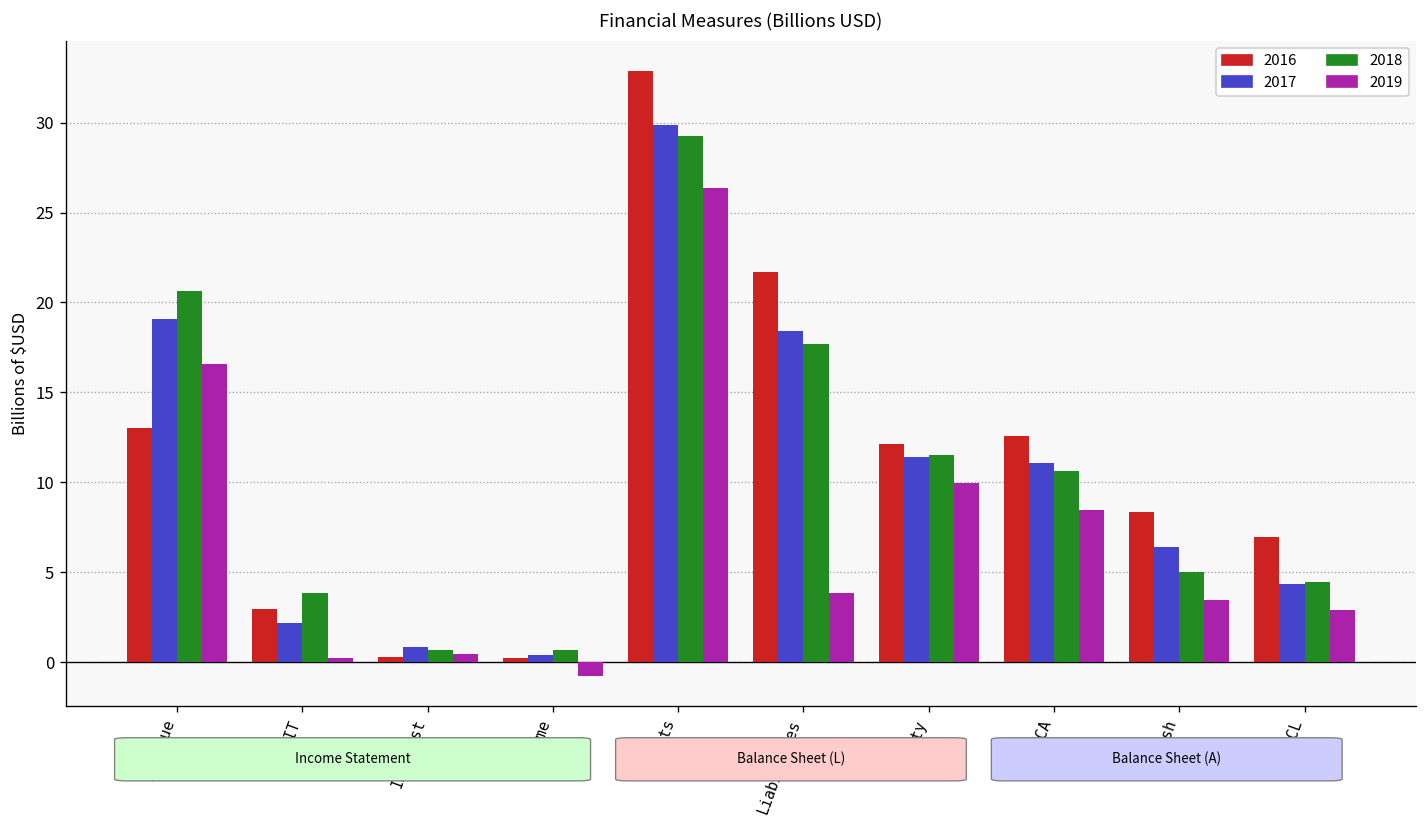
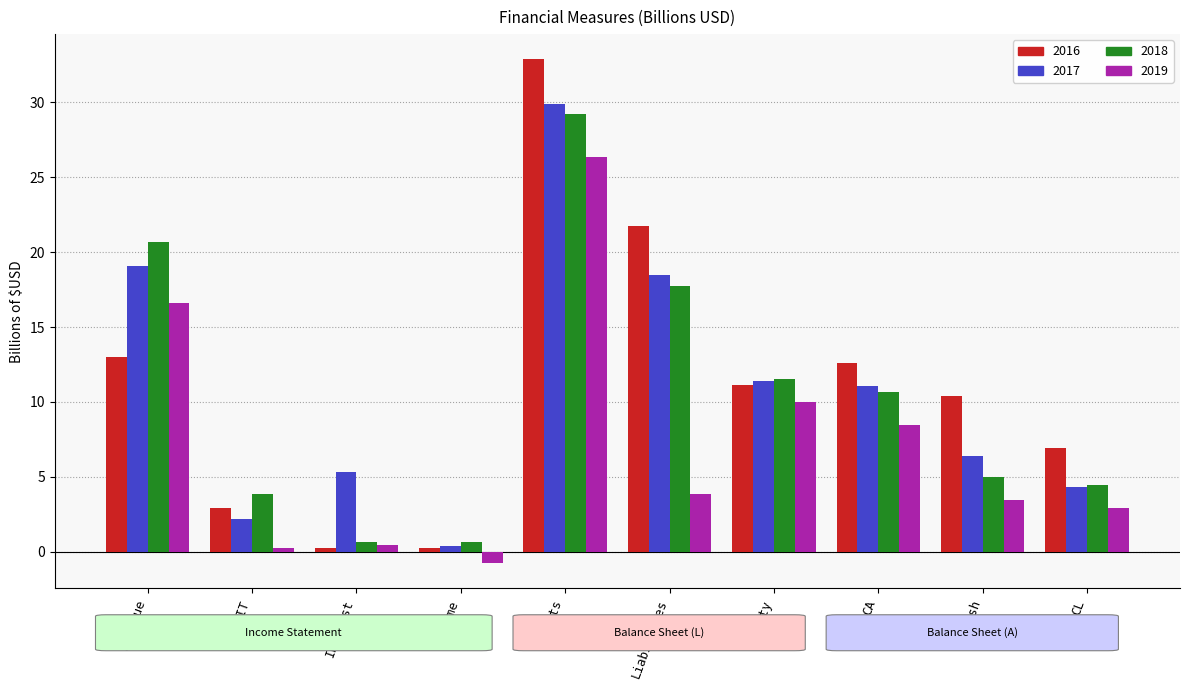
  {
    "2016": {
      "Revenue": 13.0,
      "EBIT": 2.9,
      "Interest": 0.3,
      "Income": 0.2,
      "Assets": 32.9,
      "Liabilities": 21.7,
-     "Equity": 12.1,
+     "Equity": 11.1,
      "CA": 12.6,
-     "Cash": 8.4,
+     "Cash": 10.4,
      "CL": 6.9
    },
    "2017": {
      "Revenue": 19.1,
      "EBIT": 2.2,
-     "Interest": 0.8,
+     "Interest": 5.4,
      "Income": 0.4,
      "Assets": 29.9,
      "Liabilities": 18.4,
      "Equity": 11.4,
      "CA": 11.1,
      "Cash": 6.4,
      "CL": 4.3
    },
    "2018": {
      "Revenue": 20.6,
      "EBIT": 3.8,
      "Interest": 0.7,
      "Income": 0.7,
      "Assets": 29.2,
      "Liabilities": 17.7,
      "Equity": 11.5,
      "CA": 10.6,
      "Cash": 5.0,
      "CL": 4.5
    },
    "2019": {
      "Revenue": 16.6,
      "EBIT": 0.3,
      "Interest": 0.5,
      "Income": -0.8,
      "Assets": 26.4,
      "Liabilities": 3.8,
      "Equity": 10.0,
      "CA": 8.5,
      "Cash": 3.4,
      "CL": 2.9
    }
  }
